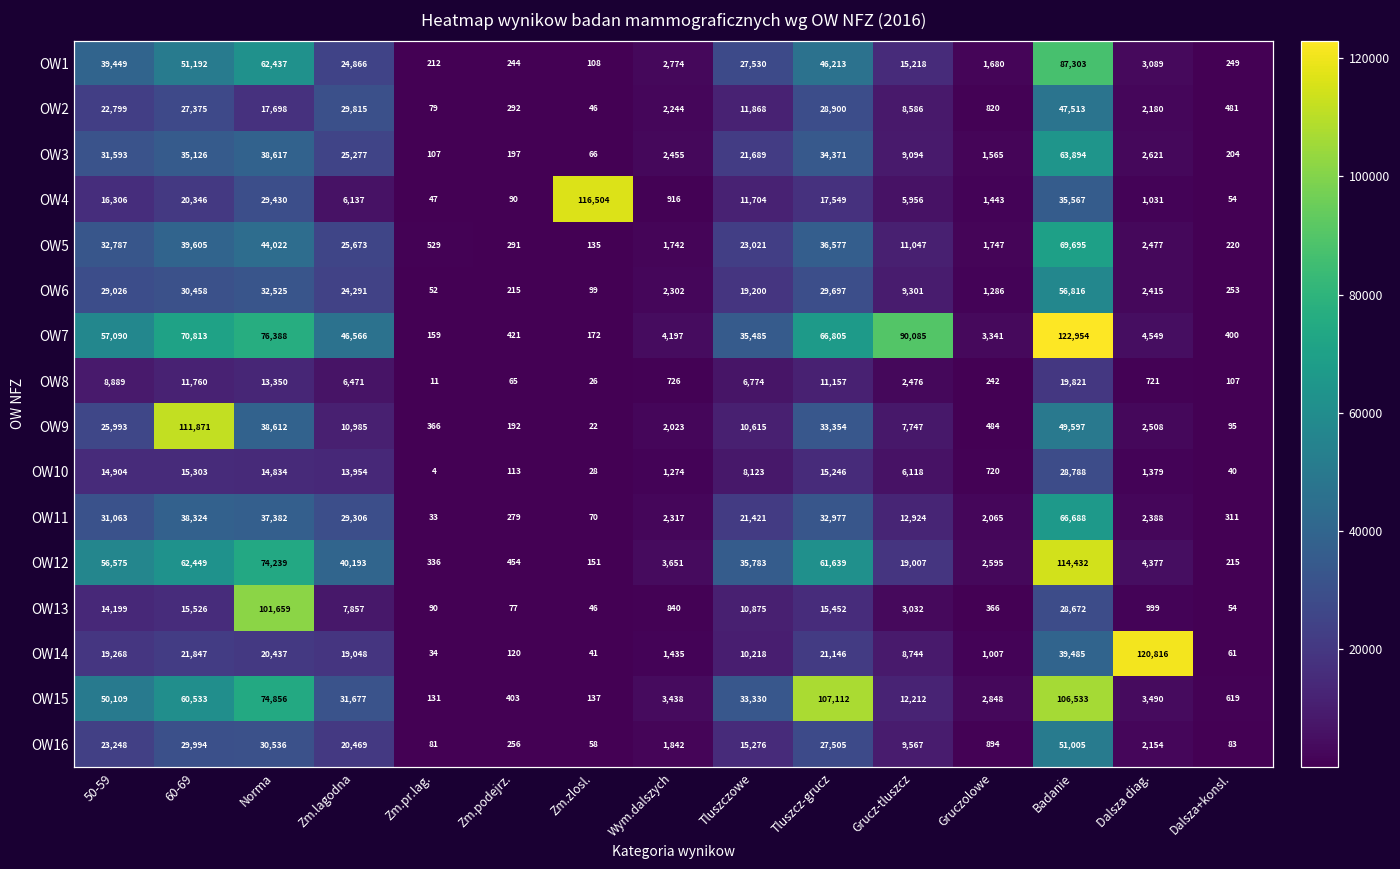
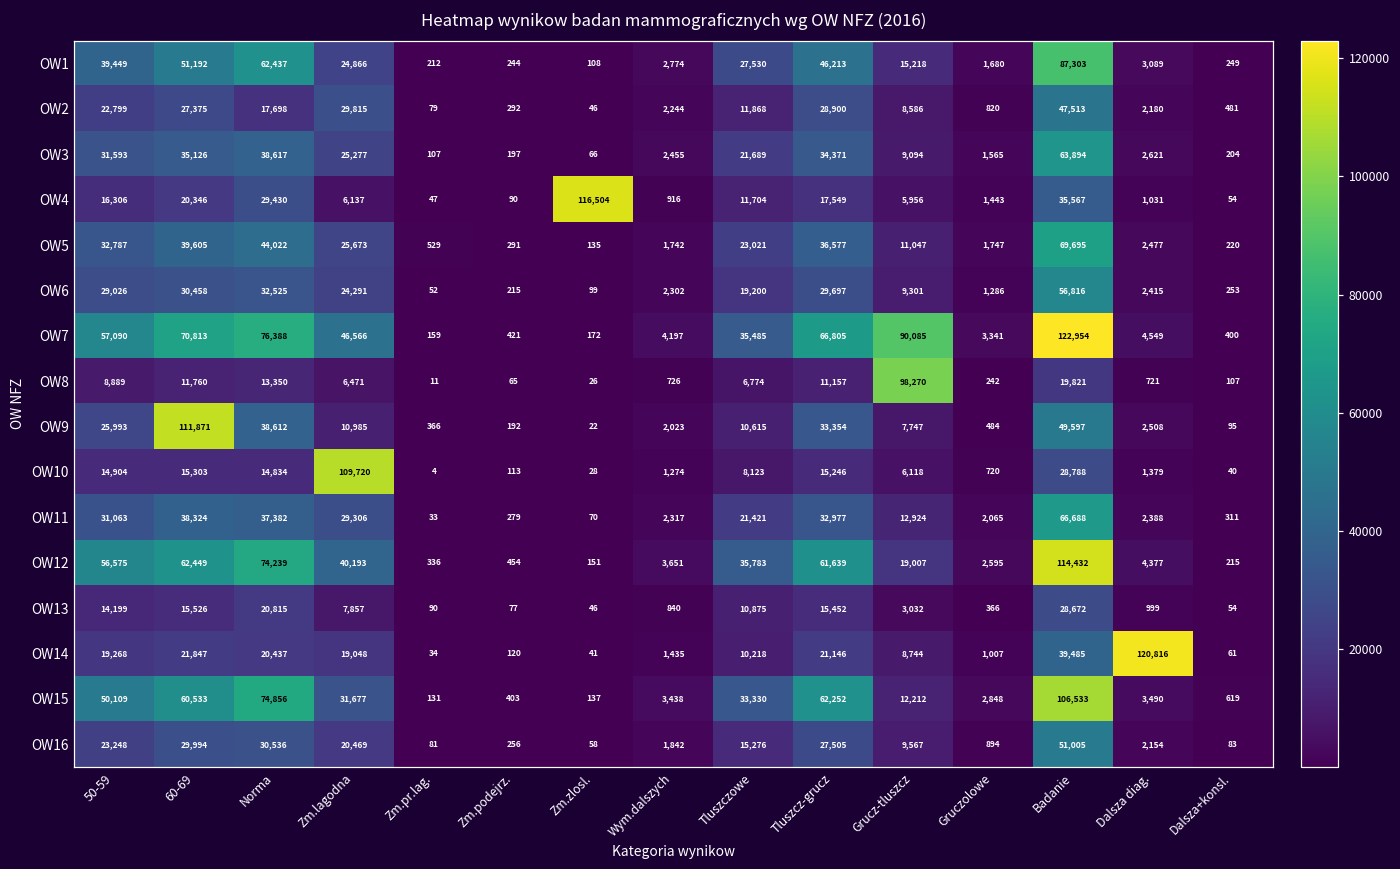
  {
    "OW8": {
      "50-59": "8,889",
      "60-69": "11,760",
      "Norma": "13,350",
      "Zm.lagodna": "6,471",
      "Zm.pr.lag.": "11",
      "Zm.podejrz.": "65",
      "Zm.zlosl.": "26",
      "Wym.dalszych": "726",
      "Tluszczowe": "6,774",
      "Tluszcz-grucz": "11,157",
-     "Grucz-tluszcz": "2,476",
+     "Grucz-tluszcz": "98,270",
      "Gruczolowe": "242",
      "Badanie": "19,821",
      "Dalsza diag.": "721",
      "Dalsza+konsl.": "107"
    },
    "OW10": {
      "50-59": "14,904",
      "60-69": "15,303",
      "Norma": "14,834",
-     "Zm.lagodna": "13,954",
+     "Zm.lagodna": "109,720",
      "Zm.pr.lag.": "4",
      "Zm.podejrz.": "113",
      "Zm.zlosl.": "28",
      "Wym.dalszych": "1,274",
      "Tluszczowe": "8,123",
      "Tluszcz-grucz": "15,246",
      "Grucz-tluszcz": "6,118",
      "Gruczolowe": "720",
      "Badanie": "28,788",
      "Dalsza diag.": "1,379",
      "Dalsza+konsl.": "40"
    },
    "OW13": {
      "50-59": "14,199",
      "60-69": "15,526",
-     "Norma": "101,659",
+     "Norma": "20,815",
      "Zm.lagodna": "7,857",
      "Zm.pr.lag.": "90",
      "Zm.podejrz.": "77",
      "Zm.zlosl.": "46",
      "Wym.dalszych": "840",
      "Tluszczowe": "10,875",
      "Tluszcz-grucz": "15,452",
      "Grucz-tluszcz": "3,032",
      "Gruczolowe": "366",
      "Badanie": "28,672",
      "Dalsza diag.": "999",
      "Dalsza+konsl.": "54"
    },
    "OW15": {
      "50-59": "50,109",
      "60-69": "60,533",
      "Norma": "74,856",
      "Zm.lagodna": "31,677",
      "Zm.pr.lag.": "131",
      "Zm.podejrz.": "403",
      "Zm.zlosl.": "137",
      "Wym.dalszych": "3,438",
      "Tluszczowe": "33,330",
-     "Tluszcz-grucz": "107,112",
+     "Tluszcz-grucz": "62,252",
      "Grucz-tluszcz": "12,212",
      "Gruczolowe": "2,848",
      "Badanie": "106,533",
      "Dalsza diag.": "3,490",
      "Dalsza+konsl.": "619"
    }
  }
